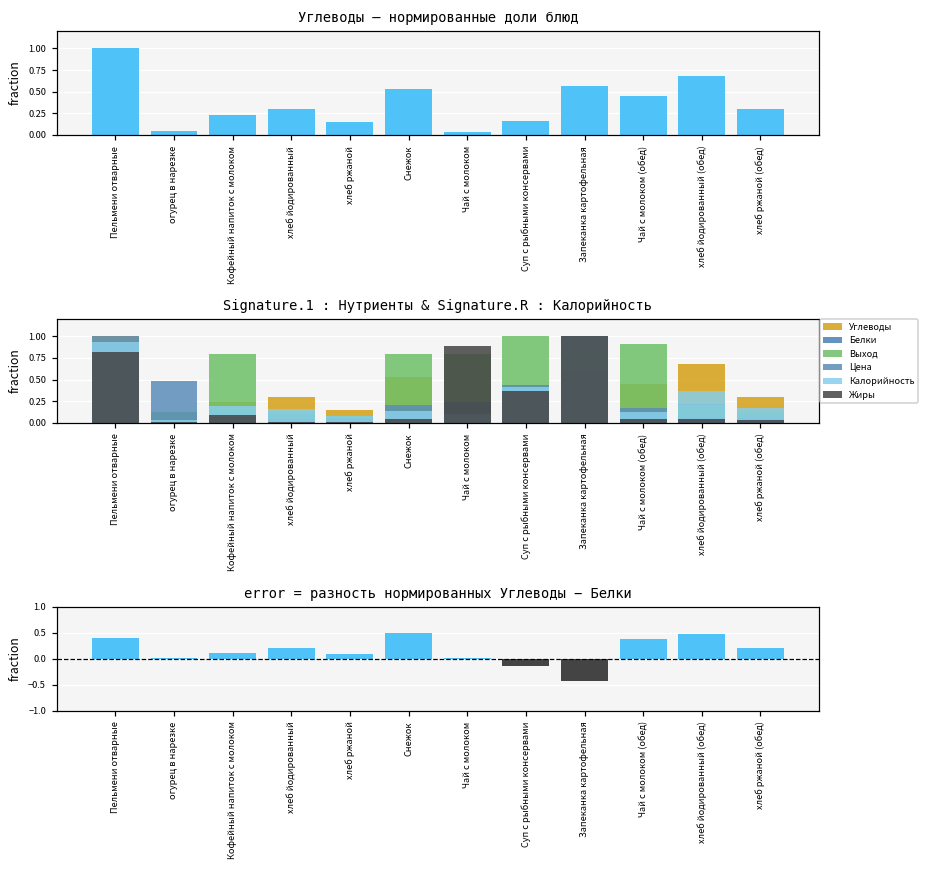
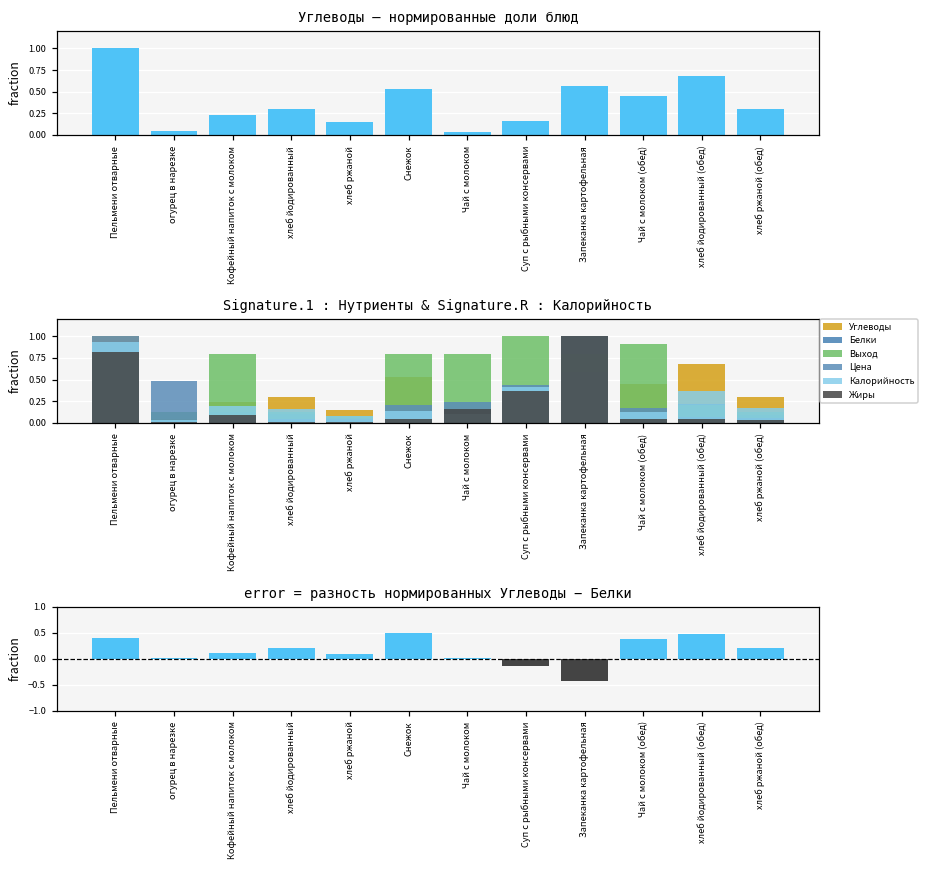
  {
    "Углеводы — нормированные доли блюд": {
      "Пельмени отварные": 1.0,
      "огурец в нарезке": 0.0,
      "Кофейный напиток с молоком": 0.2,
      "хлеб йодированный": 0.3,
      "хлеб ржаной": 0.1,
      "Снежок": 0.5,
      "Суп с рыбными консервами": 0.2,
      "Запеканка картофельная": 0.6,
      "Чай с молоком (обед)": 0.5,
      "хлеб йодированный (обед)": 0.7,
      "хлеб ржаной (обед)": 0.3
    },
    "Signature.1 : Нутриенты & Signature.R : Калорийность": {
      "Углеводы": {
        "Пельмени отварные": 1.0,
        "хлеб йодированный": 0.3,
        "хлеб ржаной": 0.1,
        "хлеб йодированный (обед)": 0.7,
        "хлеб ржаной (обед)": 0.3
      },
      "Выход": {
        "Кофейный напиток с молоком": 0.8,
        "Снежок": 0.8,
        "Суп с рыбными консервами": 1.0,
        "Чай с молоком (обед)": 0.9
      },
      "Калорийность": {
        "Запеканка картофельная": 1.0
      },
      "Жиры": {
-       "Чай с молоком": 0.9,
+       "Чай с молоком": 0.2,
        "Запеканка картофельная": 1.0
      }
    },
    "error = разность нормированных Углеводы − Белки": {
      "Пельмени отварные": 0.4,
      "Кофейный напиток с молоком": 0.1,
      "хлеб йодированный": 0.2,
      "хлеб ржаной": 0.1,
      "Снежок": 0.5,
      "Суп с рыбными консервами": -0.1,
      "Запеканка картофельная": -0.4,
      "Чай с молоком (обед)": 0.4,
      "хлеб йодированный (обед)": 0.5,
      "хлеб ржаной (обед)": 0.2
    }
  }
